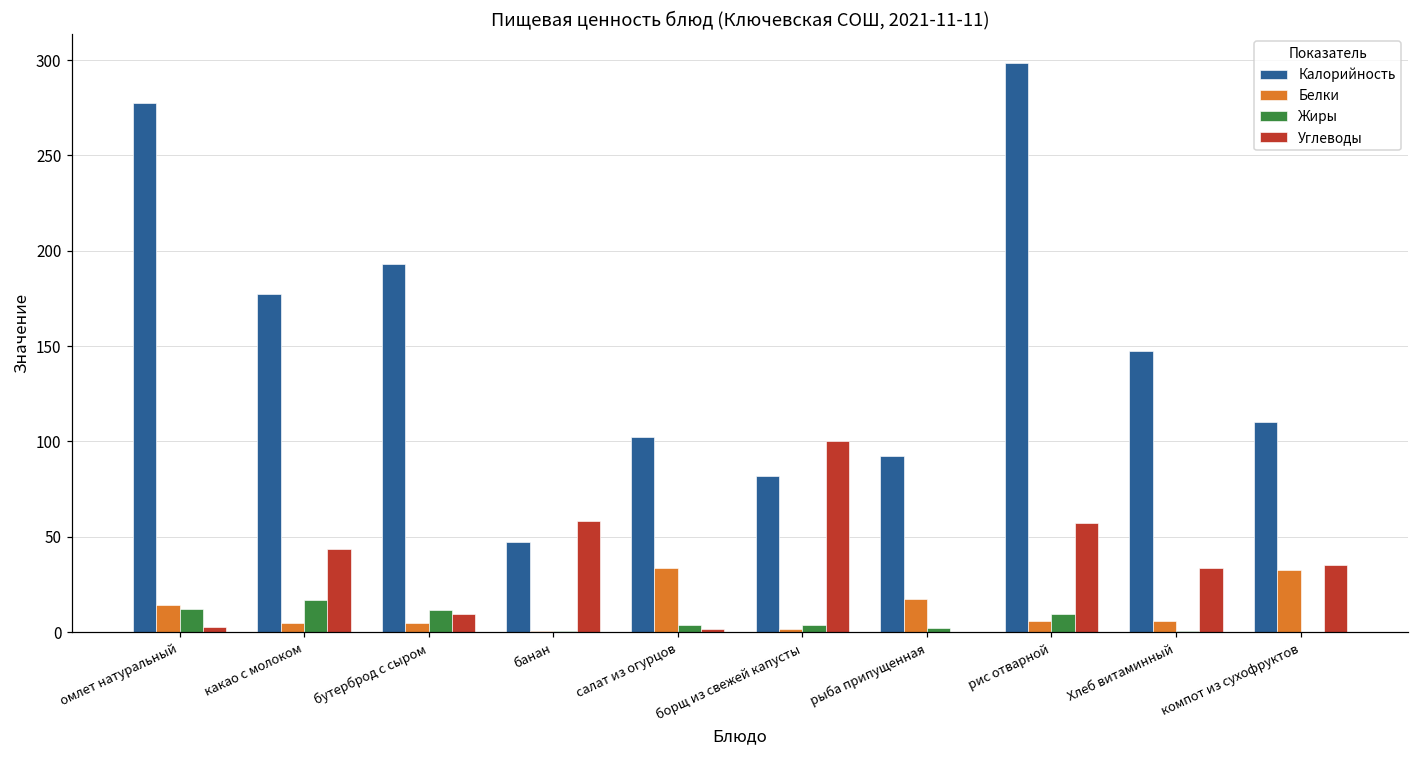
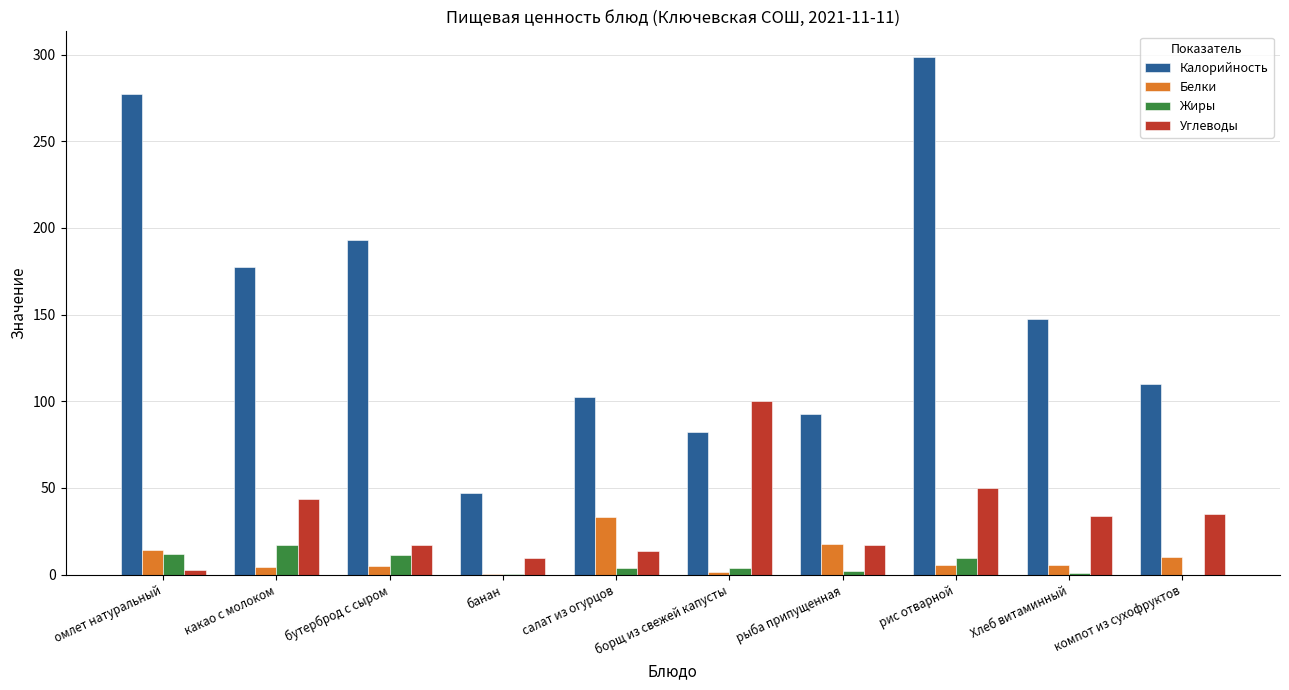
  {
    "Калорийность": {
      "омлет натуральный": 277,
      "какао с молоком": 177,
      "бутерброд с сыром": 193,
      "банан": 47,
      "салат из огурцов": 102,
      "борщ из свежей капусты": 82,
      "рыба припущенная": 93,
      "рис отварной": 298,
      "Хлеб витаминный": 147,
      "компот из сухофруктов": 110
    },
    "Белки": {
      "омлет натуральный": 14,
      "какао с молоком": 5,
      "бутерброд с сыром": 5,
      "салат из огурцов": 33,
      "борщ из свежей капусты": 1,
      "рыба припущенная": 18,
      "рис отварной": 6,
      "Хлеб витаминный": 6,
-     "компот из сухофруктов": 32
+     "компот из сухофруктов": 10
    },
    "Жиры": {
      "омлет натуральный": 12,
      "какао с молоком": 17,
      "бутерброд с сыром": 12,
      "салат из огурцов": 4,
      "борщ из свежей капусты": 4,
      "рыба припущенная": 2,
      "рис отварной": 10
    },
    "Углеводы": {
      "омлет натуральный": 3,
      "какао с молоком": 44,
-     "бутерброд с сыром": 9,
-     "банан": 59,
-     "салат из огурцов": 1,
+     "бутерброд с сыром": 17,
+     "банан": 10,
+     "салат из огурцов": 13,
      "борщ из свежей капусты": 100,
-     "рыба припущенная": 0,
-     "рис отварной": 57,
+     "рыба припущенная": 17,
+     "рис отварной": 50,
      "Хлеб витаминный": 34,
      "компот из сухофруктов": 35
    }
  }
